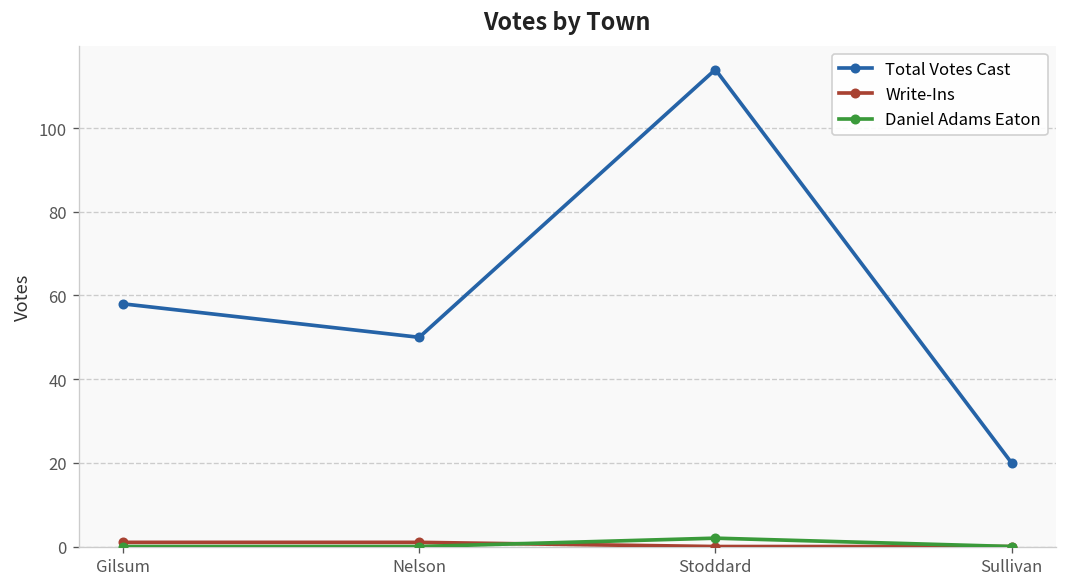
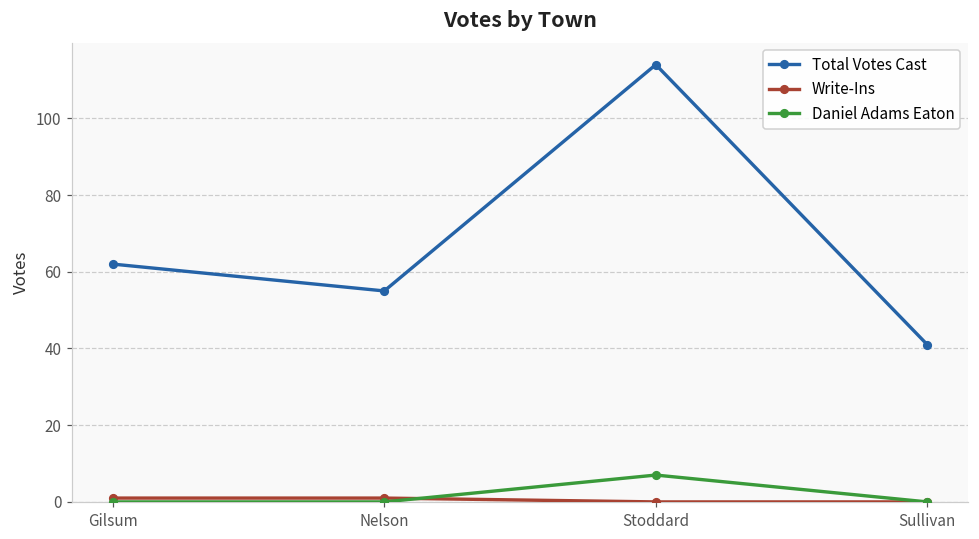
  {
    "Total Votes Cast": {
-     "Gilsum": 58,
-     "Nelson": 50,
+     "Gilsum": 62,
+     "Nelson": 55,
      "Stoddard": 114,
-     "Sullivan": 20
+     "Sullivan": 41
    },
    "Write-Ins": {
      "Gilsum": 1,
      "Nelson": 1,
      "Stoddard": 0
    },
    "Daniel Adams Eaton": {
      "Gilsum": 0,
      "Nelson": 0,
-     "Stoddard": 2
+     "Stoddard": 7
    }
  }
